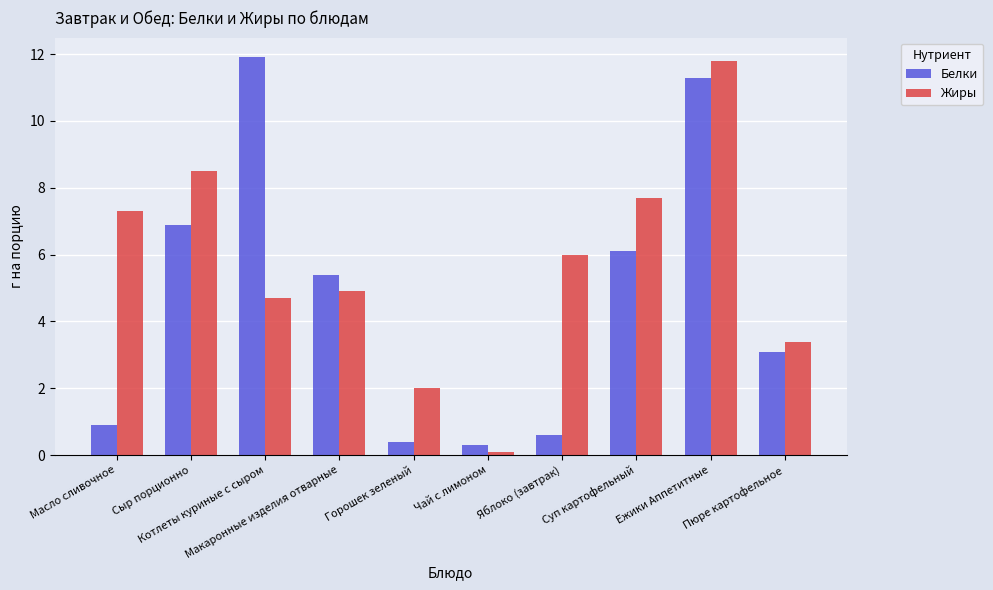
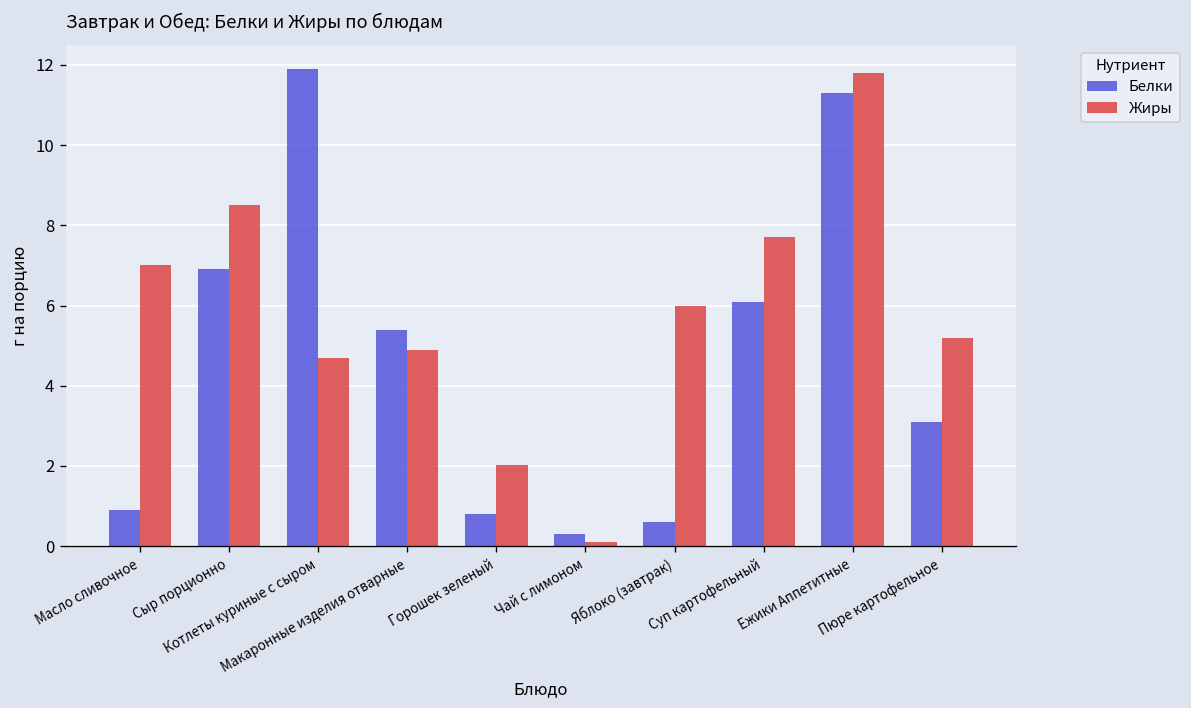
  {
    "Белки": {
      "Масло сливочное": 0.9,
      "Сыр порционно": 6.9,
      "Котлеты куриные с сыром": 11.9,
      "Макаронные изделия отварные": 5.4,
-     "Горошек зеленый": 0.4,
+     "Горошек зеленый": 0.8,
      "Чай с лимоном": 0.3,
      "Яблоко (завтрак)": 0.6,
      "Суп картофельный": 6.1,
      "Ежики Аппетитные": 11.3,
      "Пюре картофельное": 3.1
    },
    "Жиры": {
-     "Масло сливочное": 7.3,
+     "Масло сливочное": 7.0,
      "Сыр порционно": 8.5,
      "Котлеты куриные с сыром": 4.7,
      "Макаронные изделия отварные": 4.9,
      "Горошек зеленый": 2.0,
      "Чай с лимоном": 0.1,
      "Яблоко (завтрак)": 6.0,
      "Суп картофельный": 7.7,
      "Ежики Аппетитные": 11.8,
-     "Пюре картофельное": 3.4
+     "Пюре картофельное": 5.2
    }
  }
